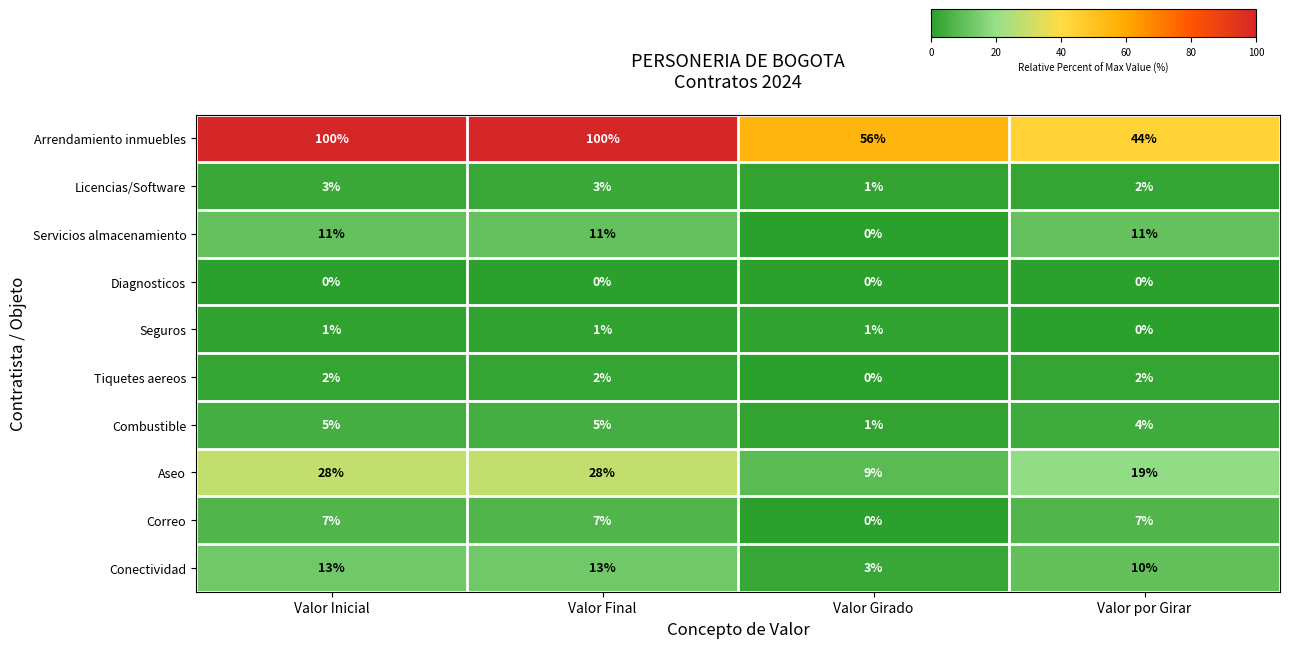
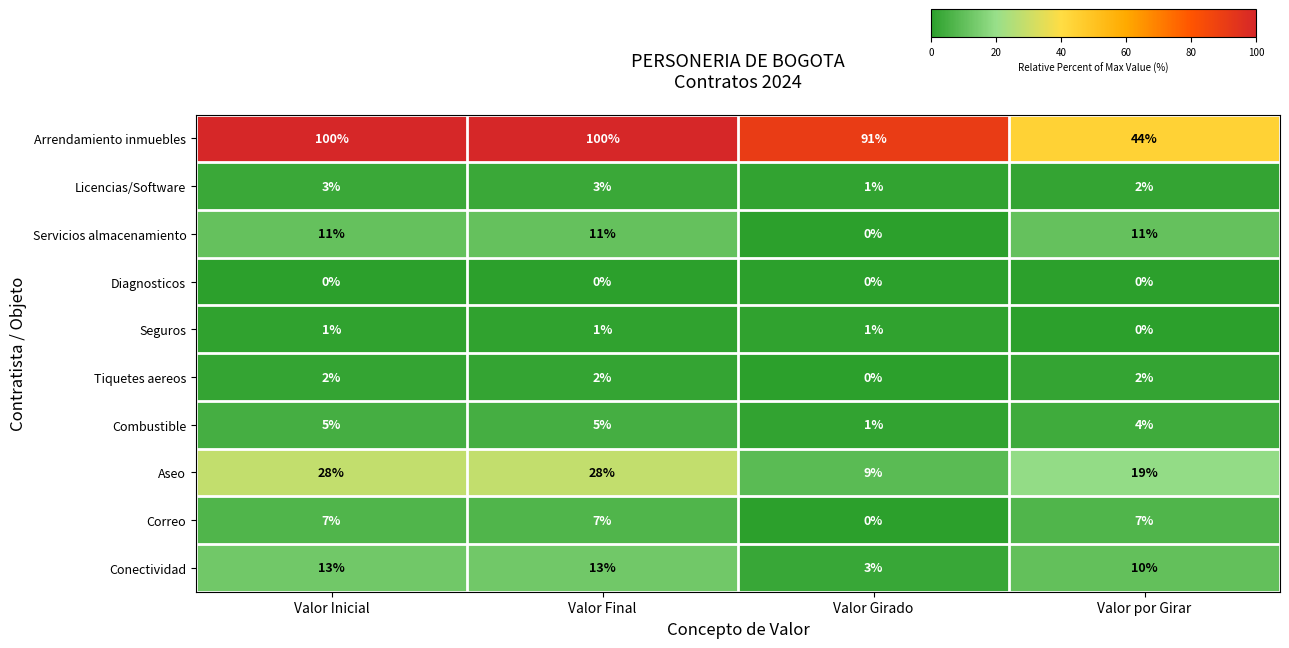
  {
    "Arrendamiento inmuebles": {
      "Valor Inicial": "100%",
      "Valor Final": "100%",
-     "Valor Girado": "56%",
+     "Valor Girado": "91%",
      "Valor por Girar": "44%"
    },
    "Licencias/Software": {
      "Valor Inicial": "3%",
      "Valor Final": "3%",
      "Valor Girado": "1%",
      "Valor por Girar": "2%"
    },
    "Servicios almacenamiento": {
      "Valor Inicial": "11%",
      "Valor Final": "11%",
      "Valor Girado": "0%",
      "Valor por Girar": "11%"
    },
    "Diagnosticos": {
      "Valor Inicial": "0%",
      "Valor Final": "0%",
      "Valor Girado": "0%",
      "Valor por Girar": "0%"
    },
    "Seguros": {
      "Valor Inicial": "1%",
      "Valor Final": "1%",
      "Valor Girado": "1%",
      "Valor por Girar": "0%"
    },
    "Tiquetes aereos": {
      "Valor Inicial": "2%",
      "Valor Final": "2%",
      "Valor Girado": "0%",
      "Valor por Girar": "2%"
    },
    "Combustible": {
      "Valor Inicial": "5%",
      "Valor Final": "5%",
      "Valor Girado": "1%",
      "Valor por Girar": "4%"
    },
    "Aseo": {
      "Valor Inicial": "28%",
      "Valor Final": "28%",
      "Valor Girado": "9%",
      "Valor por Girar": "19%"
    },
    "Correo": {
      "Valor Inicial": "7%",
      "Valor Final": "7%",
      "Valor Girado": "0%",
      "Valor por Girar": "7%"
    },
    "Conectividad": {
      "Valor Inicial": "13%",
      "Valor Final": "13%",
      "Valor Girado": "3%",
      "Valor por Girar": "10%"
    }
  }
